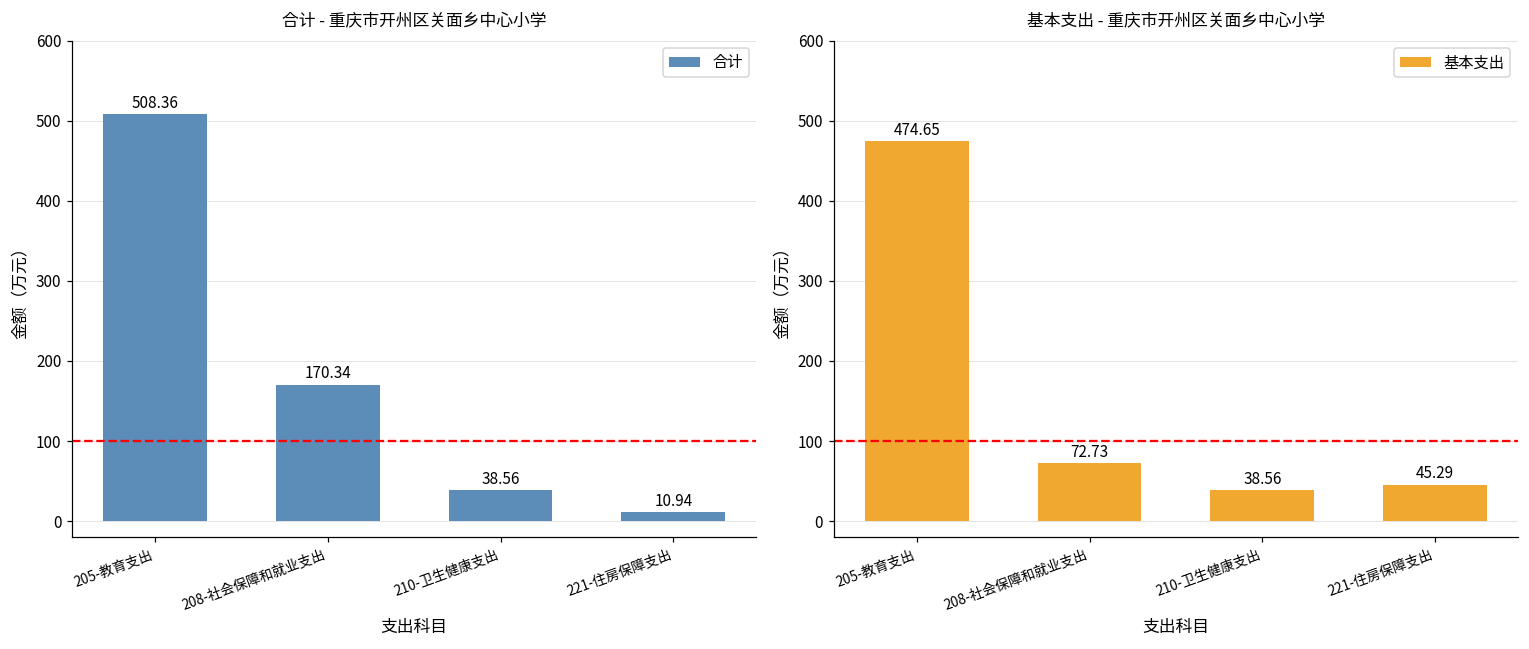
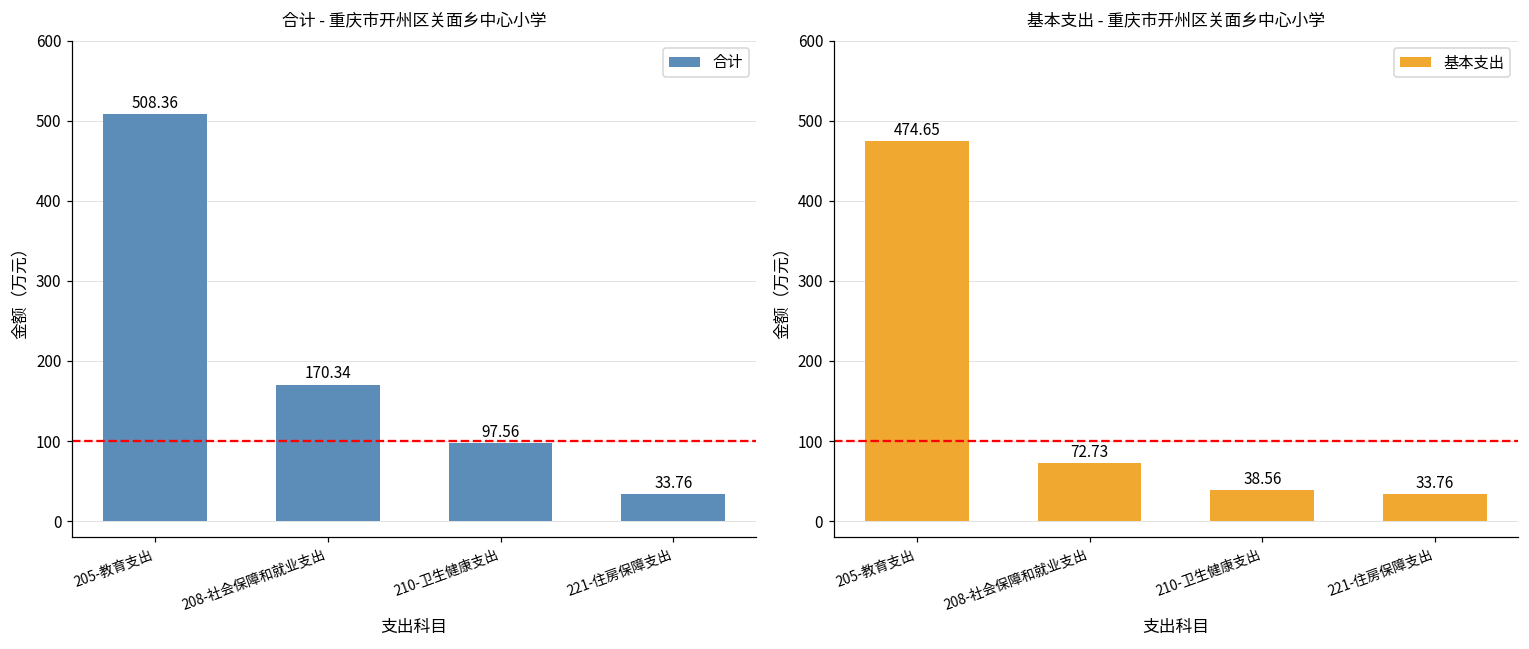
  {
    "合计 - 重庆市开州区关面乡中心小学": {
      "205-教育支出": 508.36,
      "208-社会保障和就业支出": 170.34,
-     "210-卫生健康支出": 38.56,
-     "221-住房保障支出": 10.94
+     "210-卫生健康支出": 97.56,
+     "221-住房保障支出": 33.76
    },
    "基本支出 - 重庆市开州区关面乡中心小学": {
      "205-教育支出": 474.65,
      "208-社会保障和就业支出": 72.73,
      "210-卫生健康支出": 38.56,
-     "221-住房保障支出": 45.29
+     "221-住房保障支出": 33.76
    }
  }
